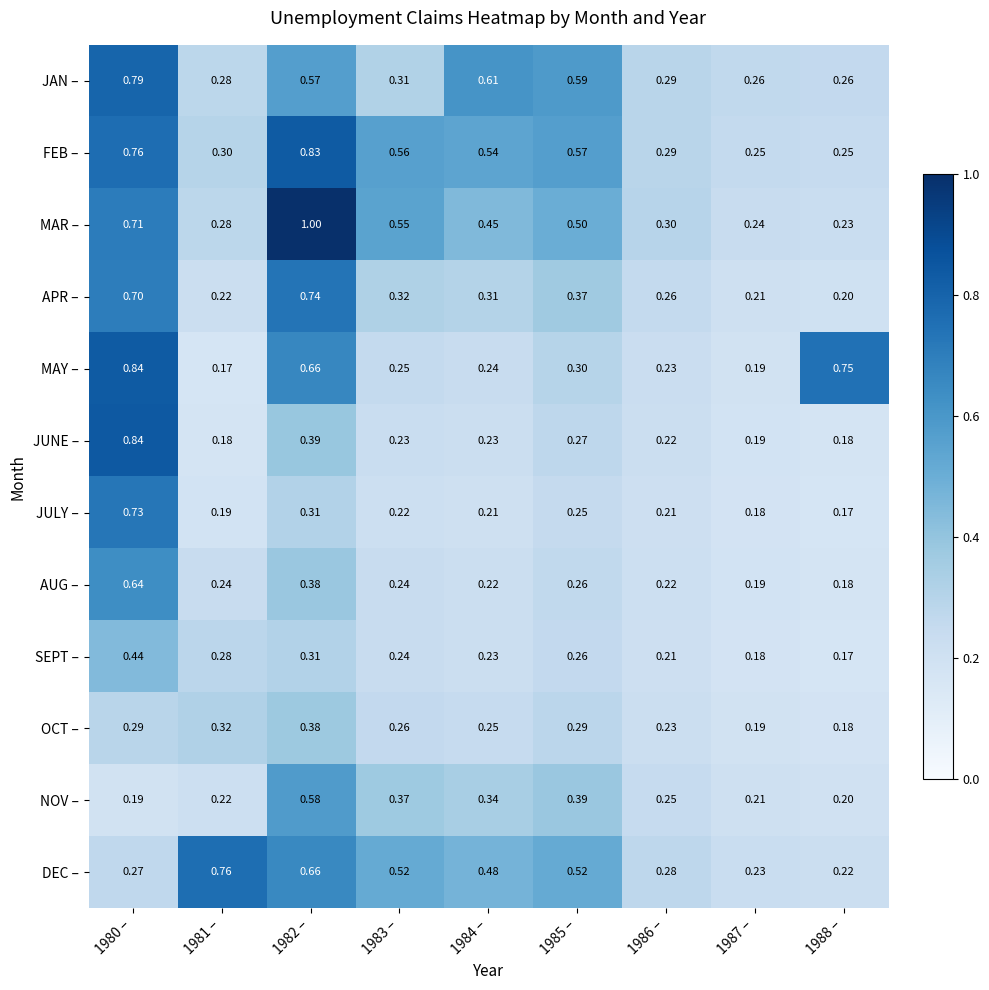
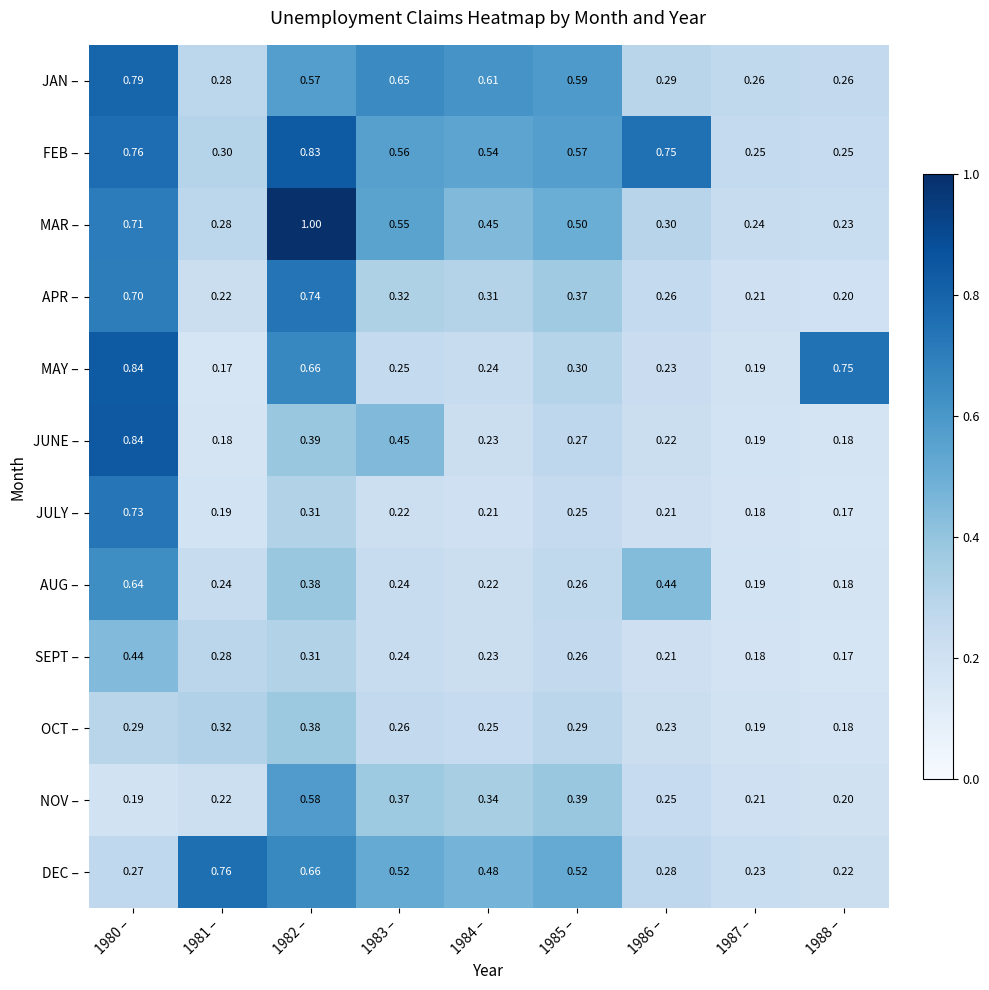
  {
    "JAN –": {
      "1980 –": 0.79,
      "1981 –": 0.28,
      "1982 –": 0.57,
-     "1983 –": 0.31,
+     "1983 –": 0.65,
      "1984 –": 0.61,
      "1985 –": 0.59,
      "1986 –": 0.29,
      "1987 –": 0.26,
      "1988 –": 0.26
    },
    "FEB –": {
      "1980 –": 0.76,
      "1981 –": 0.30,
      "1982 –": 0.83,
      "1983 –": 0.56,
      "1984 –": 0.54,
      "1985 –": 0.57,
-     "1986 –": 0.29,
+     "1986 –": 0.75,
      "1987 –": 0.25,
      "1988 –": 0.25
    },
    "MAR –": {
      "1980 –": 0.71,
      "1981 –": 0.28,
      "1982 –": 1.00,
      "1983 –": 0.55,
      "1984 –": 0.45,
      "1985 –": 0.50,
      "1986 –": 0.30,
      "1987 –": 0.24,
      "1988 –": 0.23
    },
    "APR –": {
      "1980 –": 0.70,
      "1981 –": 0.22,
      "1982 –": 0.74,
      "1983 –": 0.32,
      "1984 –": 0.31,
      "1985 –": 0.37,
      "1986 –": 0.26,
      "1987 –": 0.21,
      "1988 –": 0.20
    },
    "MAY –": {
      "1980 –": 0.84,
      "1981 –": 0.17,
      "1982 –": 0.66,
      "1983 –": 0.25,
      "1984 –": 0.24,
      "1985 –": 0.30,
      "1986 –": 0.23,
      "1987 –": 0.19,
      "1988 –": 0.75
    },
    "JUNE –": {
      "1980 –": 0.84,
      "1981 –": 0.18,
      "1982 –": 0.39,
-     "1983 –": 0.23,
+     "1983 –": 0.45,
      "1984 –": 0.23,
      "1985 –": 0.27,
      "1986 –": 0.22,
      "1987 –": 0.19,
      "1988 –": 0.18
    },
    "JULY –": {
      "1980 –": 0.73,
      "1981 –": 0.19,
      "1982 –": 0.31,
      "1983 –": 0.22,
      "1984 –": 0.21,
      "1985 –": 0.25,
      "1986 –": 0.21,
      "1987 –": 0.18,
      "1988 –": 0.17
    },
    "AUG –": {
      "1980 –": 0.64,
      "1981 –": 0.24,
      "1982 –": 0.38,
      "1983 –": 0.24,
      "1984 –": 0.22,
      "1985 –": 0.26,
-     "1986 –": 0.22,
+     "1986 –": 0.44,
      "1987 –": 0.19,
      "1988 –": 0.18
    },
    "SEPT –": {
      "1980 –": 0.44,
      "1981 –": 0.28,
      "1982 –": 0.31,
      "1983 –": 0.24,
      "1984 –": 0.23,
      "1985 –": 0.26,
      "1986 –": 0.21,
      "1987 –": 0.18,
      "1988 –": 0.17
    },
    "OCT –": {
      "1980 –": 0.29,
      "1981 –": 0.32,
      "1982 –": 0.38,
      "1983 –": 0.26,
      "1984 –": 0.25,
      "1985 –": 0.29,
      "1986 –": 0.23,
      "1987 –": 0.19,
      "1988 –": 0.18
    },
    "NOV –": {
      "1980 –": 0.19,
      "1981 –": 0.22,
      "1982 –": 0.58,
      "1983 –": 0.37,
      "1984 –": 0.34,
      "1985 –": 0.39,
      "1986 –": 0.25,
      "1987 –": 0.21,
      "1988 –": 0.20
    },
    "DEC –": {
      "1980 –": 0.27,
      "1981 –": 0.76,
      "1982 –": 0.66,
      "1983 –": 0.52,
      "1984 –": 0.48,
      "1985 –": 0.52,
      "1986 –": 0.28,
      "1987 –": 0.23,
      "1988 –": 0.22
    }
  }
